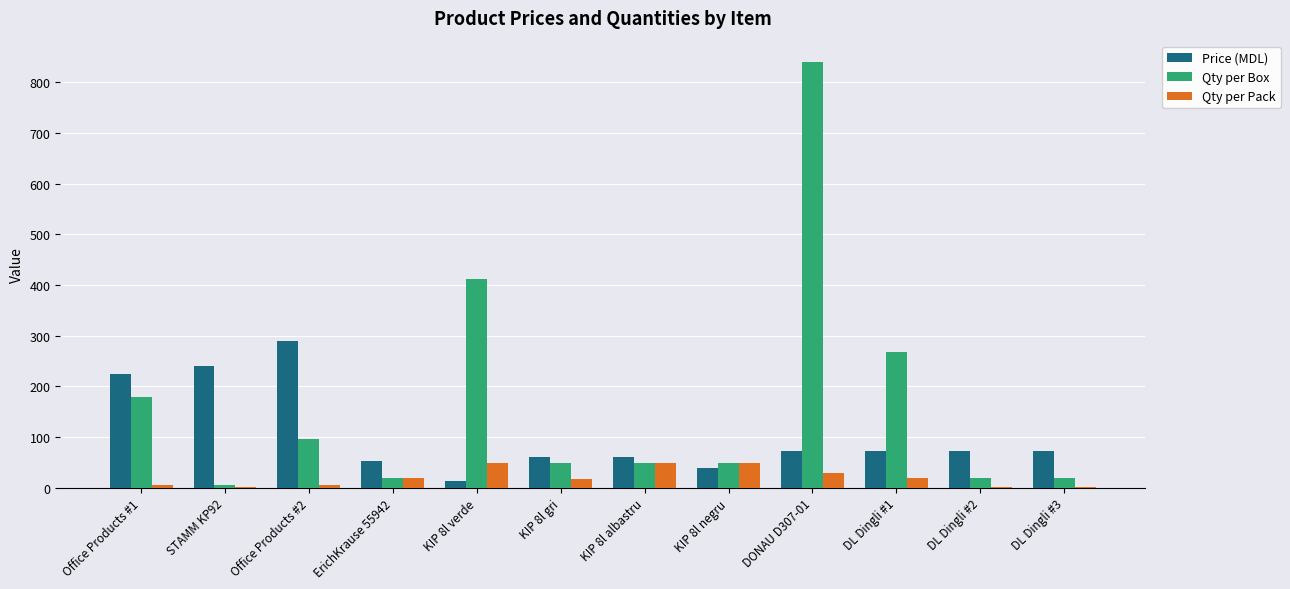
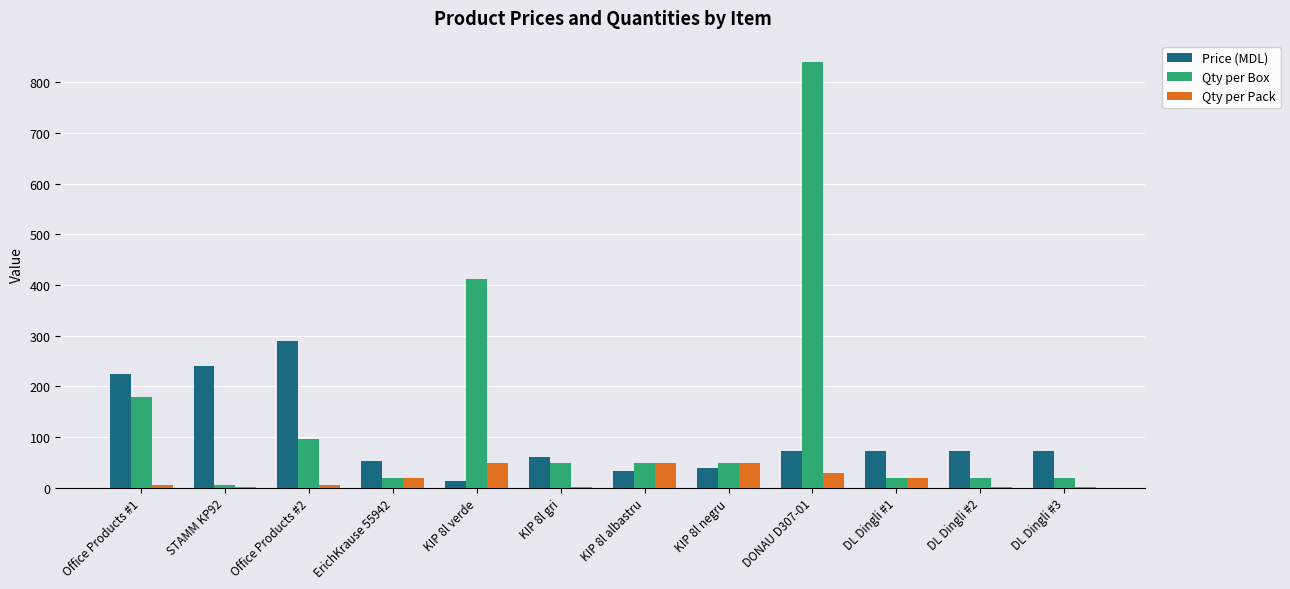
  {
    "Price (MDL)": {
      "Office Products #1": 230,
      "STAMM KP92": 240,
      "Office Products #2": 290,
      "ErichKrause 55942": 50,
      "KIP 8l verde": 10,
      "KIP 8l gri": 60,
-     "KIP 8l albastru": 60,
+     "KIP 8l albastru": 30,
      "KIP 8l negru": 40,
      "DONAU D307-01": 70,
      "DL Dingli #1": 70,
      "DL Dingli #2": 70,
      "DL Dingli #3": 70
    },
    "Qty per Box": {
      "Office Products #1": 180,
      "STAMM KP92": 10,
      "Office Products #2": 100,
      "ErichKrause 55942": 20,
      "KIP 8l verde": 410,
      "KIP 8l gri": 50,
      "KIP 8l albastru": 50,
      "KIP 8l negru": 50,
      "DONAU D307-01": 840,
-     "DL Dingli #1": 270,
+     "DL Dingli #1": 20,
      "DL Dingli #2": 20,
      "DL Dingli #3": 20
    },
    "Qty per Pack": {
      "Office Products #1": 10,
      "Office Products #2": 10,
      "ErichKrause 55942": 20,
      "KIP 8l verde": 50,
-     "KIP 8l gri": 20,
+     "KIP 8l gri": 0,
      "KIP 8l albastru": 50,
      "KIP 8l negru": 50,
      "DONAU D307-01": 30,
      "DL Dingli #1": 20
    }
  }
